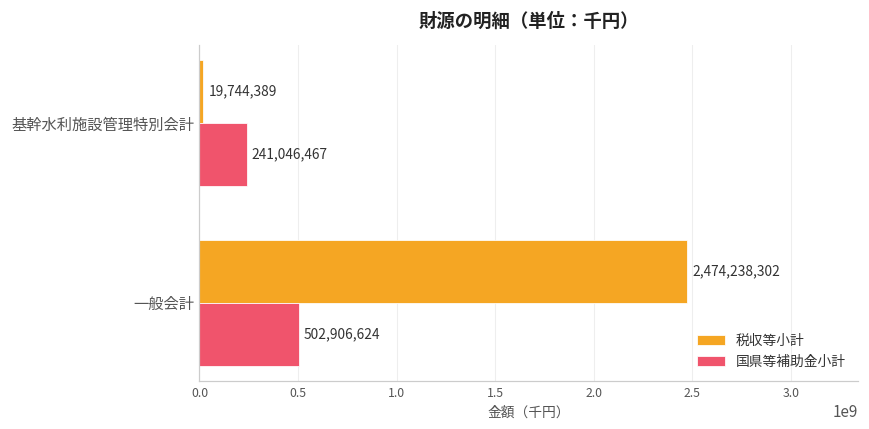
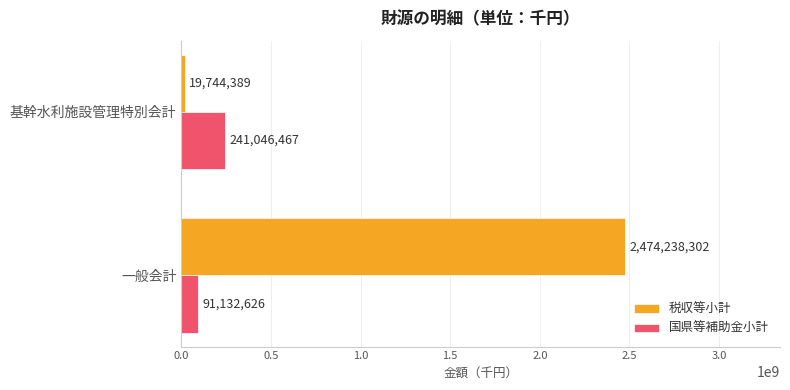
  {
    "税収等小計": {
      "基幹水利施設管理特別会計": "19,744,389",
      "一般会計": "2,474,238,302"
    },
    "国県等補助金小計": {
      "基幹水利施設管理特別会計": "241,046,467",
-     "一般会計": "502,906,624"
+     "一般会計": "91,132,626"
    }
  }
